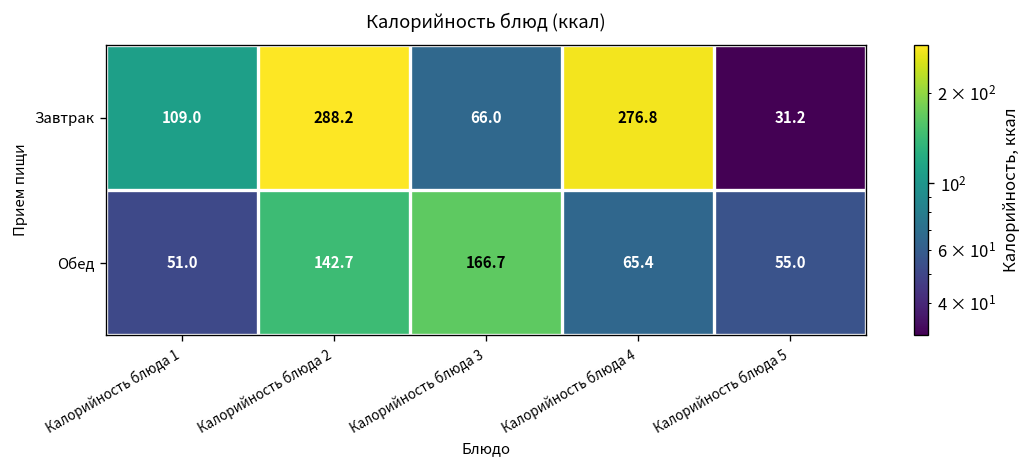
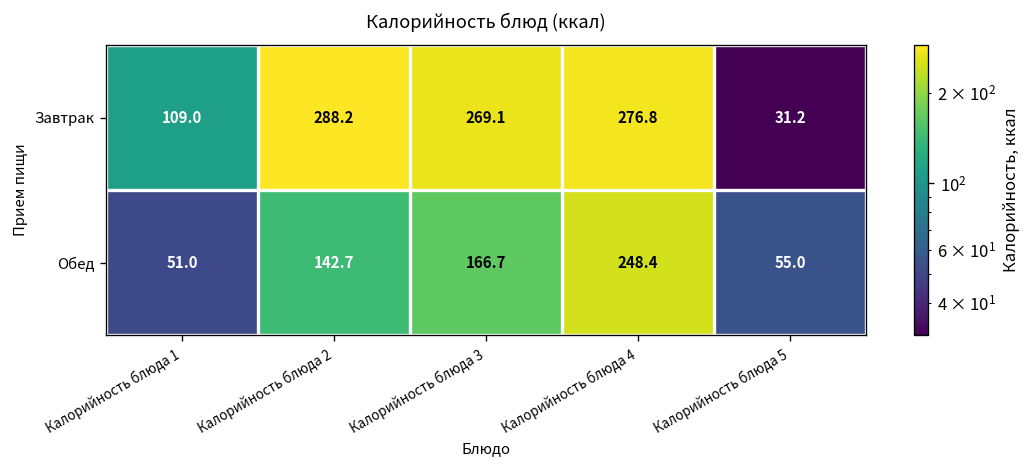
  {
    "Завтрак": {
      "Калорийность блюда 1": 109.0,
      "Калорийность блюда 2": 288.2,
-     "Калорийность блюда 3": 66.0,
+     "Калорийность блюда 3": 269.1,
      "Калорийность блюда 4": 276.8,
      "Калорийность блюда 5": 31.2
    },
    "Обед": {
      "Калорийность блюда 1": 51.0,
      "Калорийность блюда 2": 142.7,
      "Калорийность блюда 3": 166.7,
-     "Калорийность блюда 4": 65.4,
+     "Калорийность блюда 4": 248.4,
      "Калорийность блюда 5": 55.0
    }
  }
